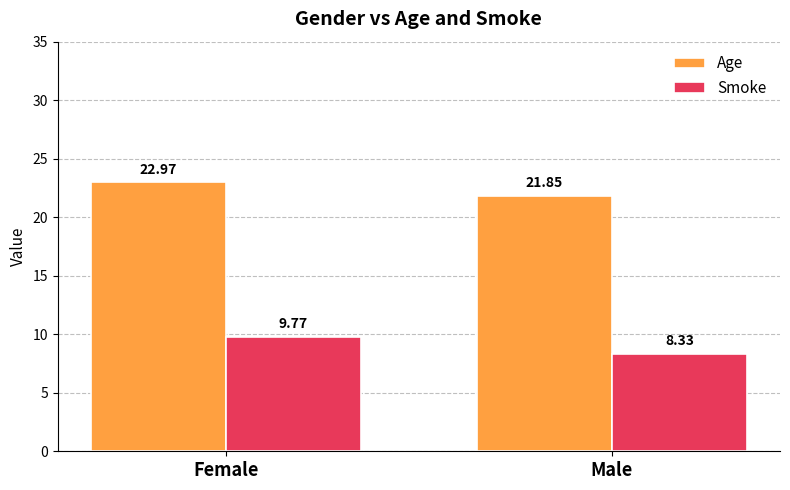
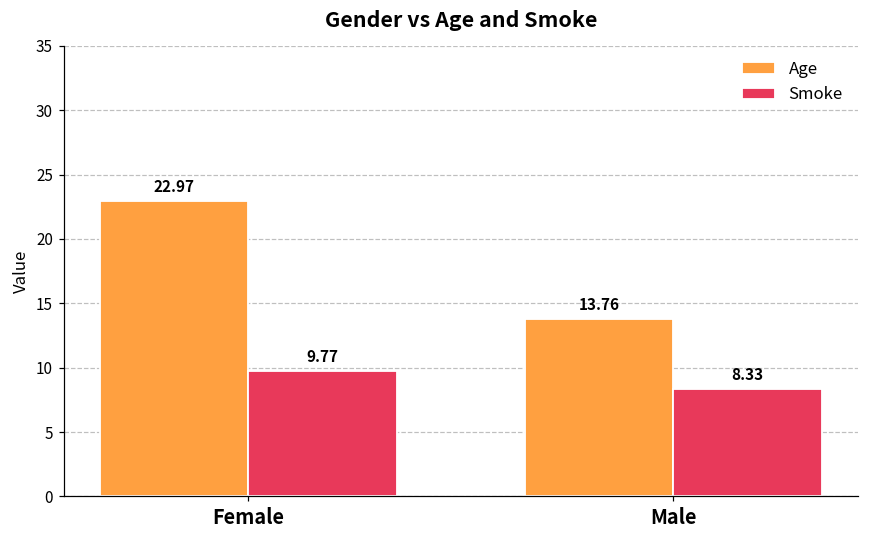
  {
    "Age": {
      "Female": 22.97,
-     "Male": 21.85
+     "Male": 13.76
    },
    "Smoke": {
      "Female": 9.77,
      "Male": 8.33
    }
  }
